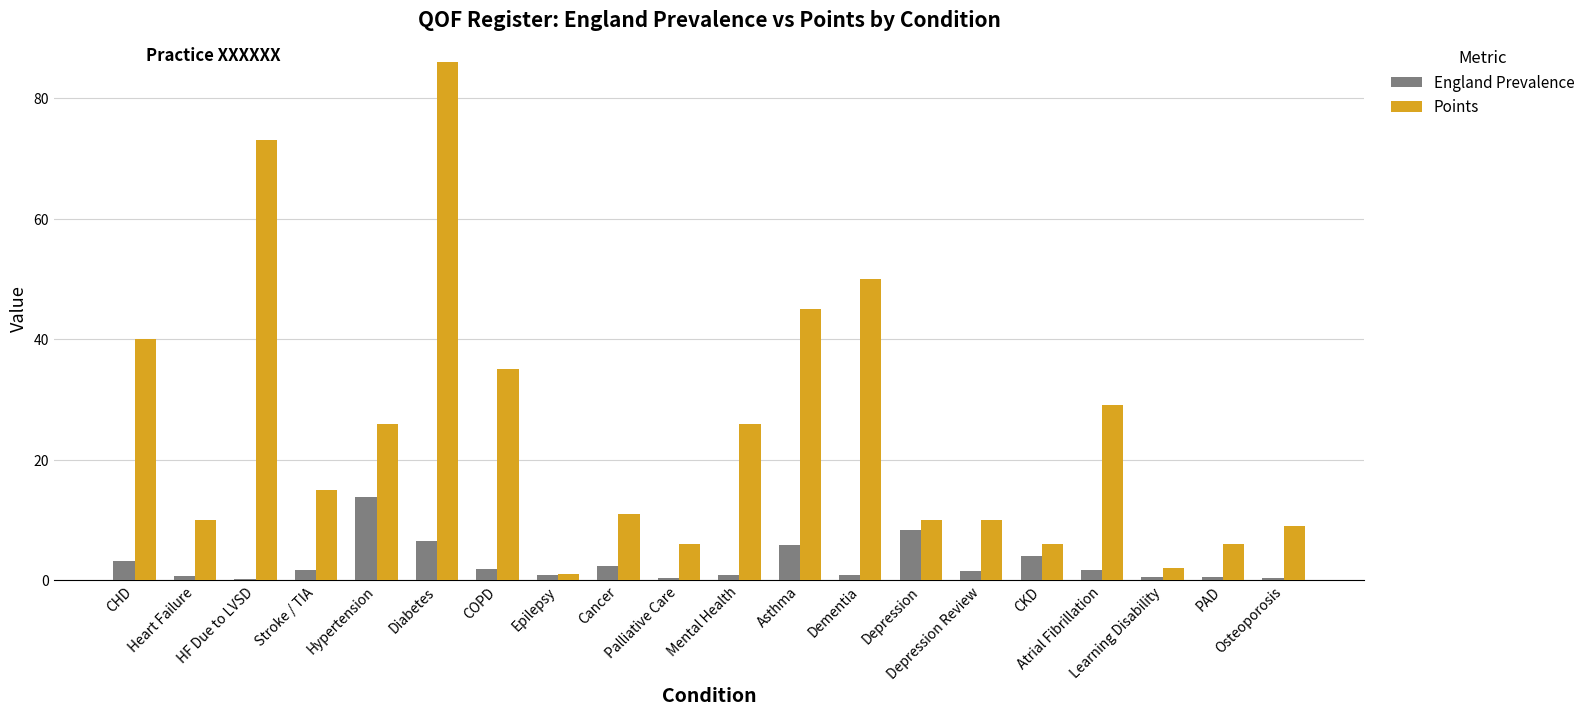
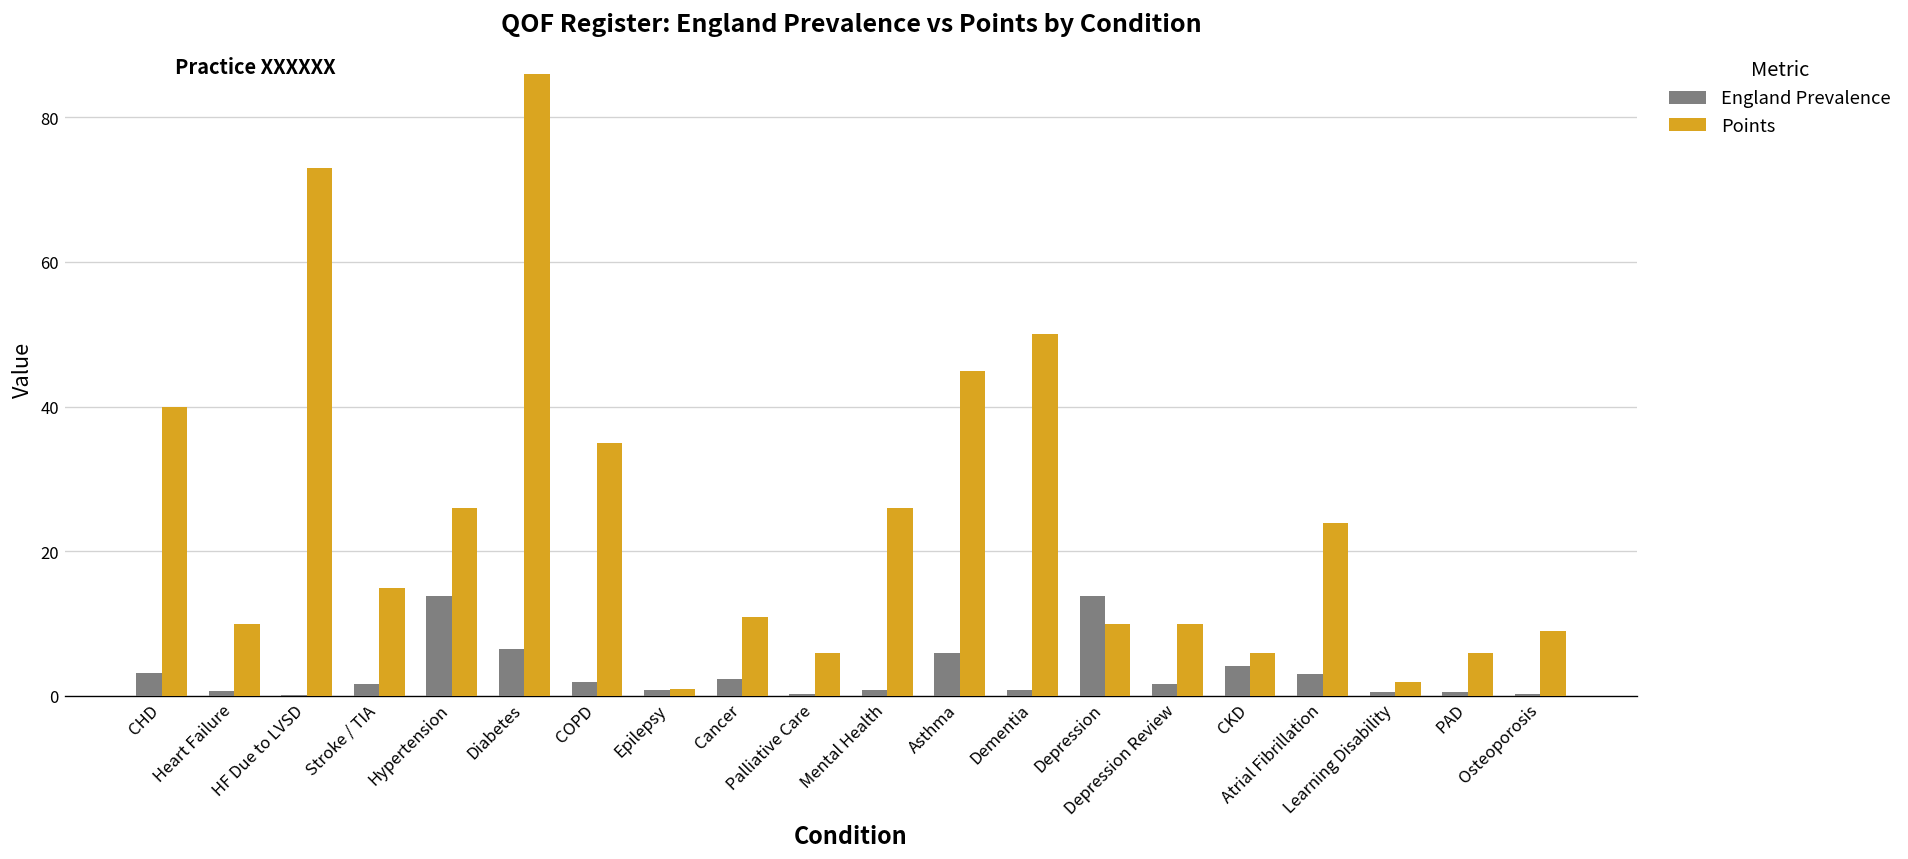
  {
    "England Prevalence": {
      "CHD": 3,
      "Heart Failure": 1,
      "Stroke / TIA": 2,
      "Hypertension": 14,
      "Diabetes": 7,
      "COPD": 2,
      "Epilepsy": 1,
      "Cancer": 2,
      "Mental Health": 1,
      "Asthma": 6,
      "Dementia": 1,
-     "Depression": 8,
+     "Depression": 14,
      "Depression Review": 2,
      "CKD": 4,
-     "Atrial Fibrillation": 2,
+     "Atrial Fibrillation": 3,
      "Learning Disability": 1,
      "PAD": 1
    },
    "Points": {
      "CHD": 40,
      "Heart Failure": 10,
      "HF Due to LVSD": 73,
      "Stroke / TIA": 15,
      "Hypertension": 26,
      "Diabetes": 86,
      "COPD": 35,
      "Epilepsy": 1,
      "Cancer": 11,
      "Palliative Care": 6,
      "Mental Health": 26,
      "Asthma": 45,
      "Dementia": 50,
      "Depression": 10,
      "Depression Review": 10,
      "CKD": 6,
-     "Atrial Fibrillation": 29,
+     "Atrial Fibrillation": 24,
      "Learning Disability": 2,
      "PAD": 6,
      "Osteoporosis": 9
    }
  }
